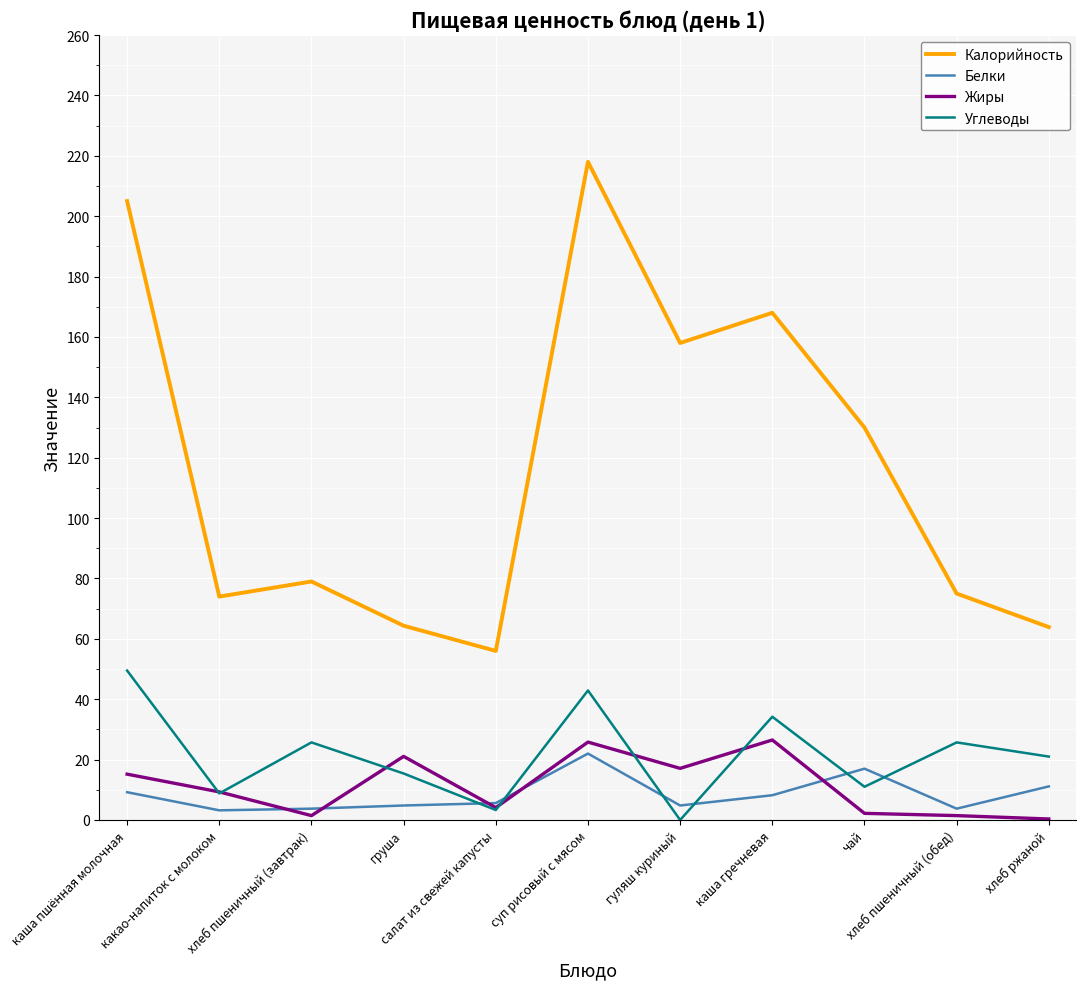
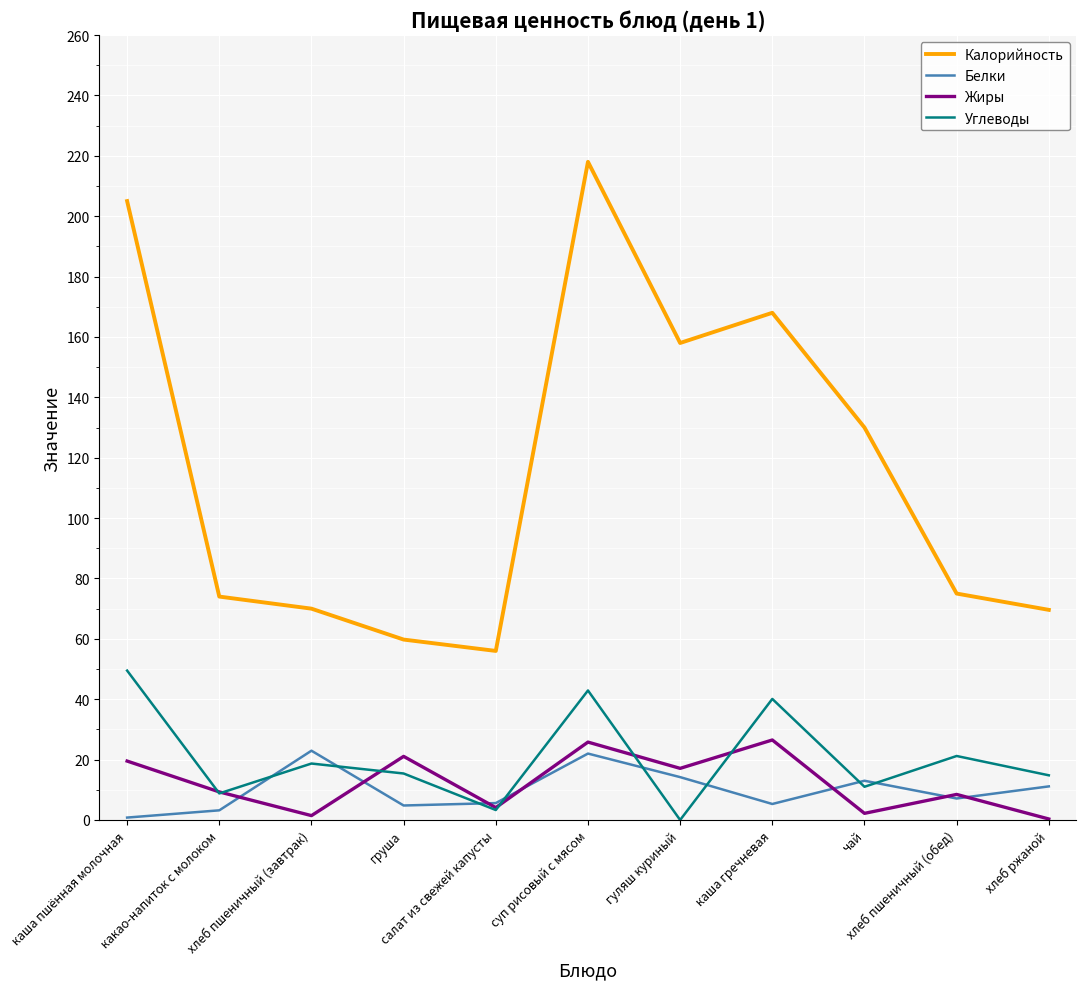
  {
    "Калорийность": {
      "каша пшённая молочная": 205,
      "какао-напиток с молоком": 74,
-     "хлеб пшеничный (завтрак)": 79,
-     "груша": 64,
+     "хлеб пшеничный (завтрак)": 70,
+     "груша": 60,
      "салат из свежей капусты": 56,
      "суп рисовый с мясом": 218,
      "гуляш куриный": 158,
      "каша гречневая": 168,
      "чай": 130,
      "хлеб пшеничный (обед)": 75,
-     "хлеб ржаной": 64
+     "хлеб ржаной": 70
    },
    "Белки": {
-     "каша пшённая молочная": 9,
+     "каша пшённая молочная": 1,
      "какао-напиток с молоком": 3,
-     "хлеб пшеничный (завтрак)": 4,
+     "хлеб пшеничный (завтрак)": 23,
      "груша": 5,
      "салат из свежей капусты": 6,
      "суп рисовый с мясом": 22,
-     "гуляш куриный": 5,
-     "каша гречневая": 8,
-     "чай": 17,
-     "хлеб пшеничный (обед)": 4,
+     "гуляш куриный": 14,
+     "каша гречневая": 5,
+     "чай": 13,
+     "хлеб пшеничный (обед)": 7,
      "хлеб ржаной": 11
    },
    "Жиры": {
-     "каша пшённая молочная": 15,
+     "каша пшённая молочная": 20,
      "хлеб пшеничный (завтрак)": 1,
      "груша": 21,
      "суп рисовый с мясом": 26,
      "гуляш куриный": 17,
      "каша гречневая": 27,
      "чай": 2,
-     "хлеб пшеничный (обед)": 1,
+     "хлеб пшеничный (обед)": 8,
      "хлеб ржаной": 0
    },
    "Углеводы": {
      "каша пшённая молочная": 49,
-     "хлеб пшеничный (завтрак)": 26,
+     "хлеб пшеничный (завтрак)": 19,
      "груша": 15,
      "суп рисовый с мясом": 43,
      "гуляш куриный": 0,
-     "каша гречневая": 34,
+     "каша гречневая": 40,
      "чай": 11,
-     "хлеб пшеничный (обед)": 26,
-     "хлеб ржаной": 21
+     "хлеб пшеничный (обед)": 21,
+     "хлеб ржаной": 15
    }
  }
